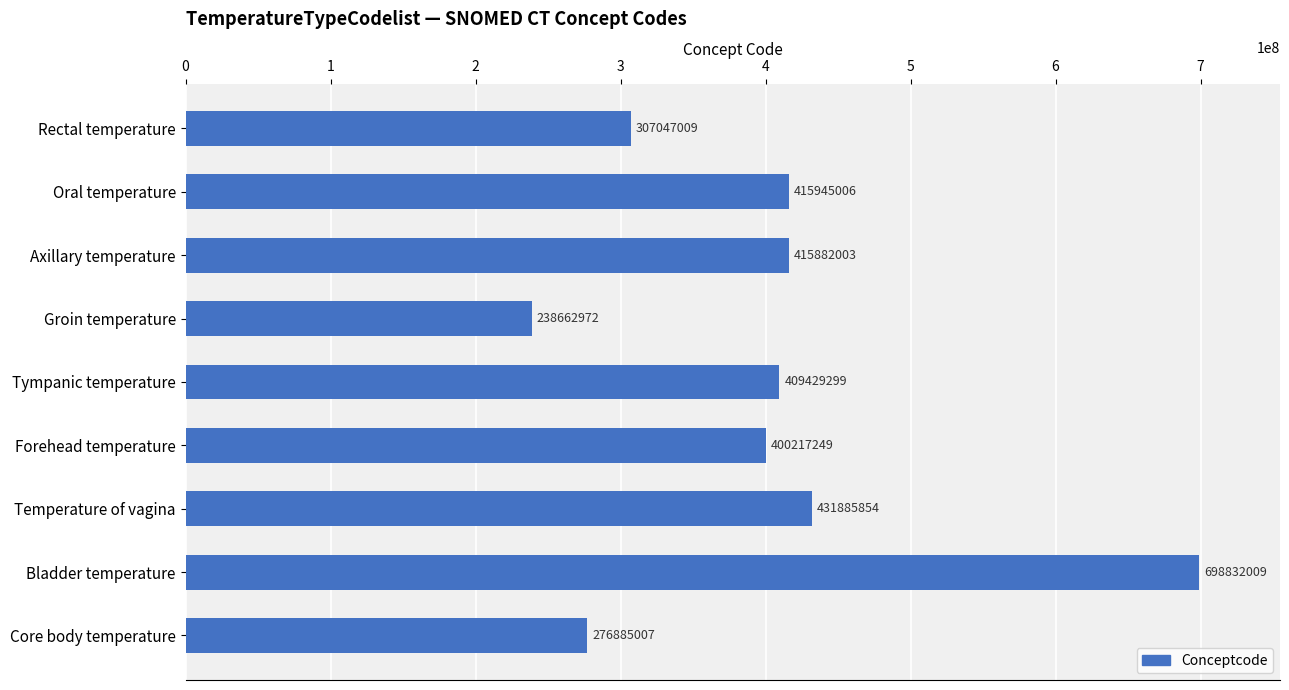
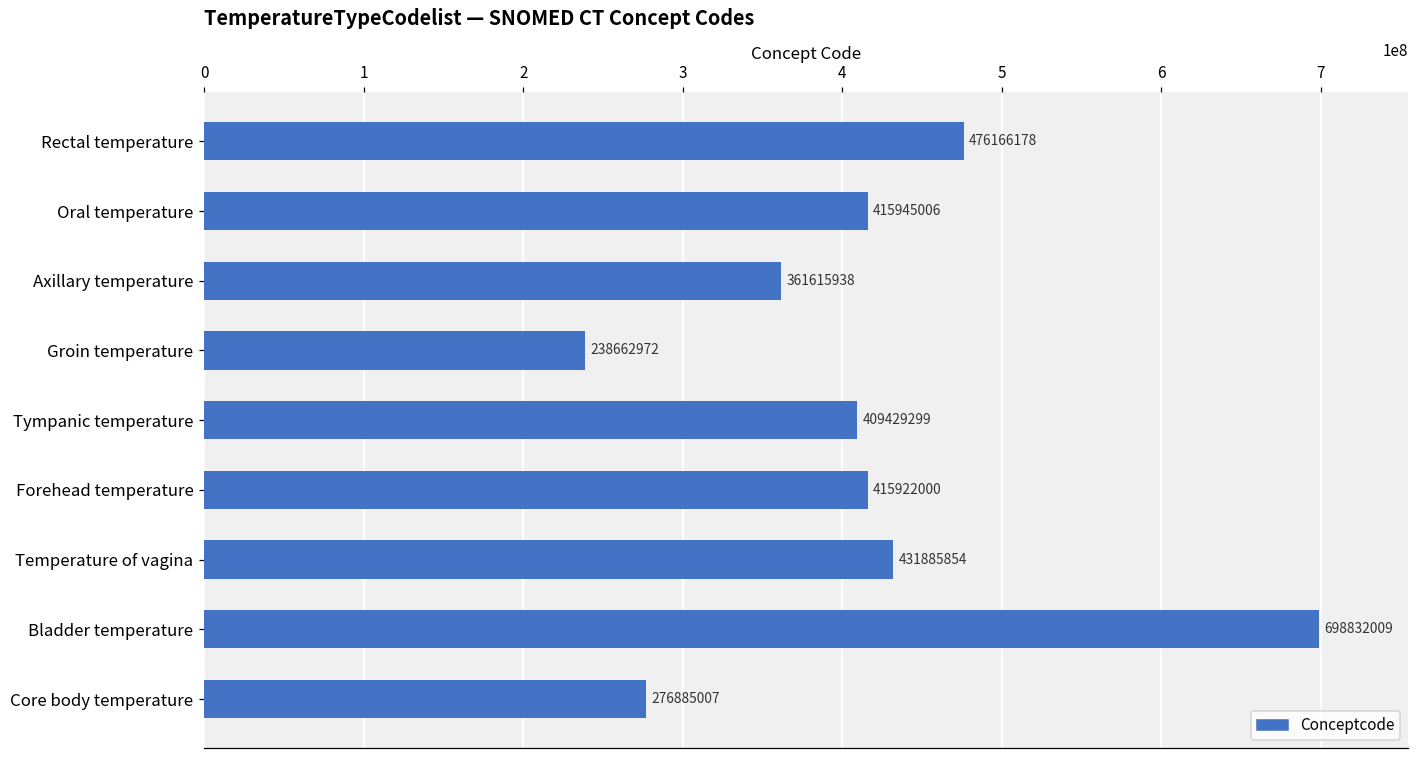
  {
-   "Rectal temperature": 307047009,
+   "Rectal temperature": 476166178,
    "Oral temperature": 415945006,
-   "Axillary temperature": 415882003,
+   "Axillary temperature": 361615938,
    "Groin temperature": 238662972,
    "Tympanic temperature": 409429299,
-   "Forehead temperature": 400217249,
+   "Forehead temperature": 415922000,
    "Temperature of vagina": 431885854,
    "Bladder temperature": 698832009,
    "Core body temperature": 276885007
  }
